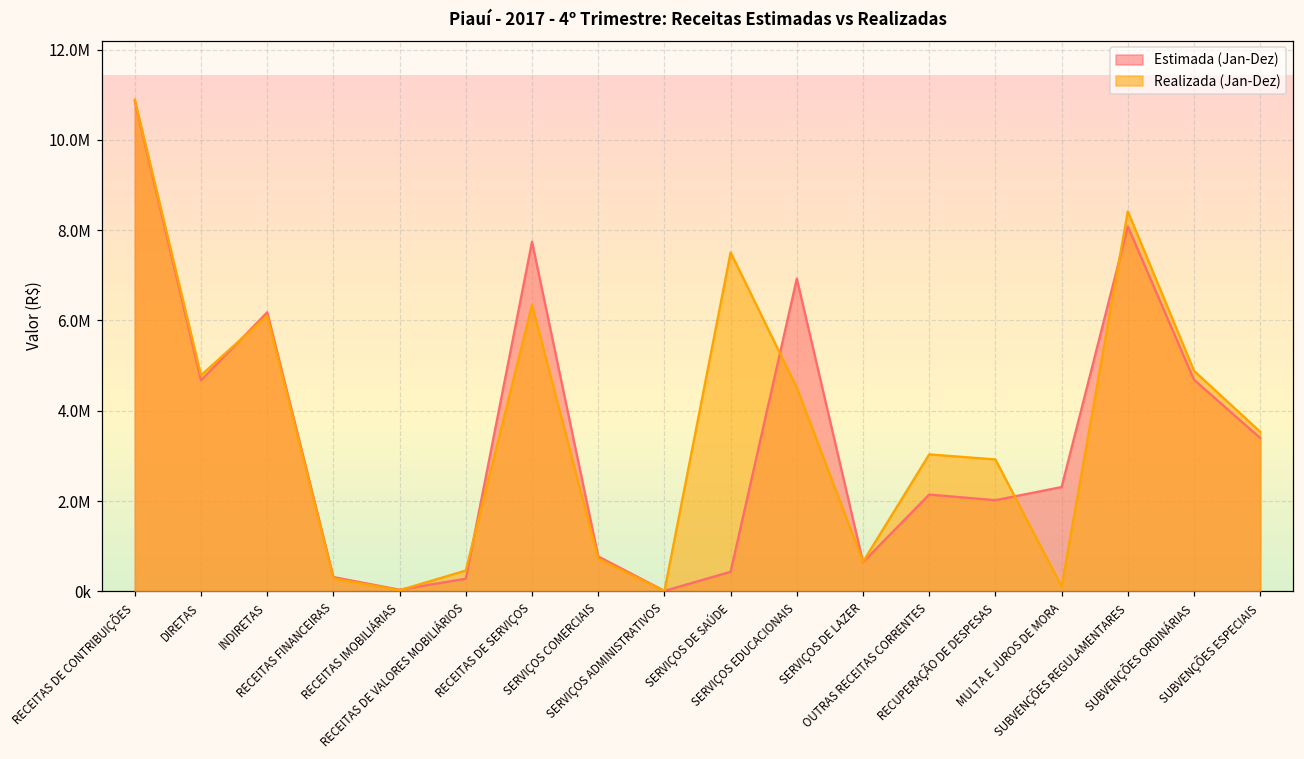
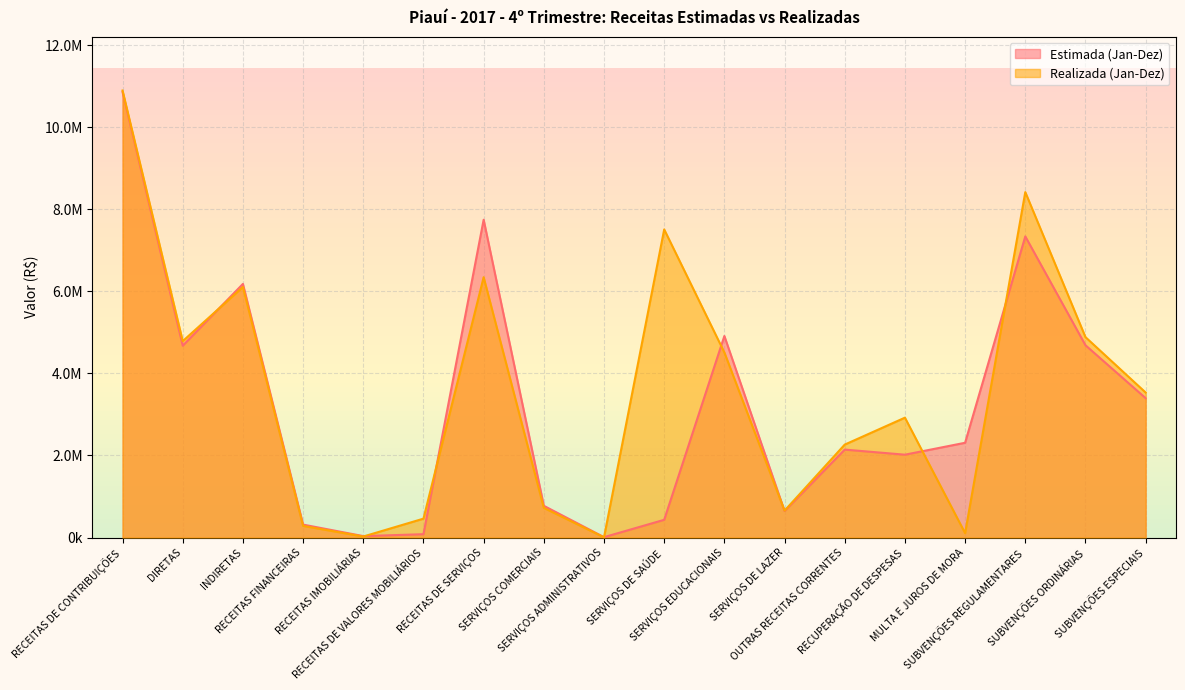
  {
    "Estimada (Jan-Dez)": {
      "DIRETAS": 4700000,
      "INDIRETAS": 6200000,
-     "RECEITAS DE VALORES MOBILIÁRIOS": 300000,
+     "RECEITAS DE VALORES MOBILIÁRIOS": 100000,
      "RECEITAS DE SERVIÇOS": 7700000,
      "SERVIÇOS DE SAÚDE": 400000,
-     "SERVIÇOS EDUCACIONAIS": 6900000,
+     "SERVIÇOS EDUCACIONAIS": 4900000,
      "OUTRAS RECEITAS CORRENTES": 2100000,
      "RECUPERAÇÃO DE DESPESAS": 2000000,
      "MULTA E JUROS DE MORA": 2300000,
-     "SUBVENÇÕES REGULAMENTARES": 8100000,
+     "SUBVENÇÕES REGULAMENTARES": 7300000,
      "SUBVENÇÕES ORDINÁRIAS": 4700000,
      "SUBVENÇÕES ESPECIAIS": 3400000
    },
    "Realizada (Jan-Dez)": {
      "DIRETAS": 4800000,
      "INDIRETAS": 6100000,
      "RECEITAS DE VALORES MOBILIÁRIOS": 500000,
      "RECEITAS DE SERVIÇOS": 6300000,
      "SERVIÇOS DE SAÚDE": 7500000,
      "SERVIÇOS EDUCACIONAIS": 4500000,
-     "OUTRAS RECEITAS CORRENTES": 3000000,
+     "OUTRAS RECEITAS CORRENTES": 2300000,
      "RECUPERAÇÃO DE DESPESAS": 2900000,
      "MULTA E JUROS DE MORA": 100000,
      "SUBVENÇÕES REGULAMENTARES": 8400000,
      "SUBVENÇÕES ORDINÁRIAS": 4900000,
      "SUBVENÇÕES ESPECIAIS": 3500000
    }
  }
